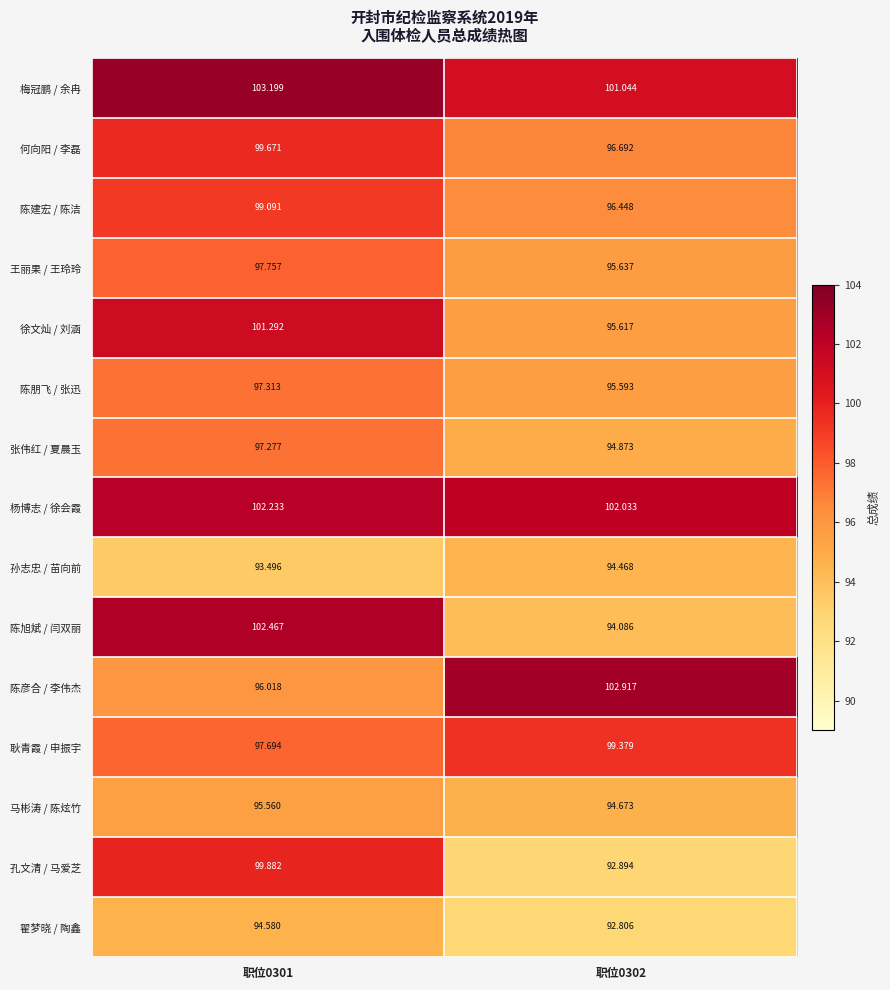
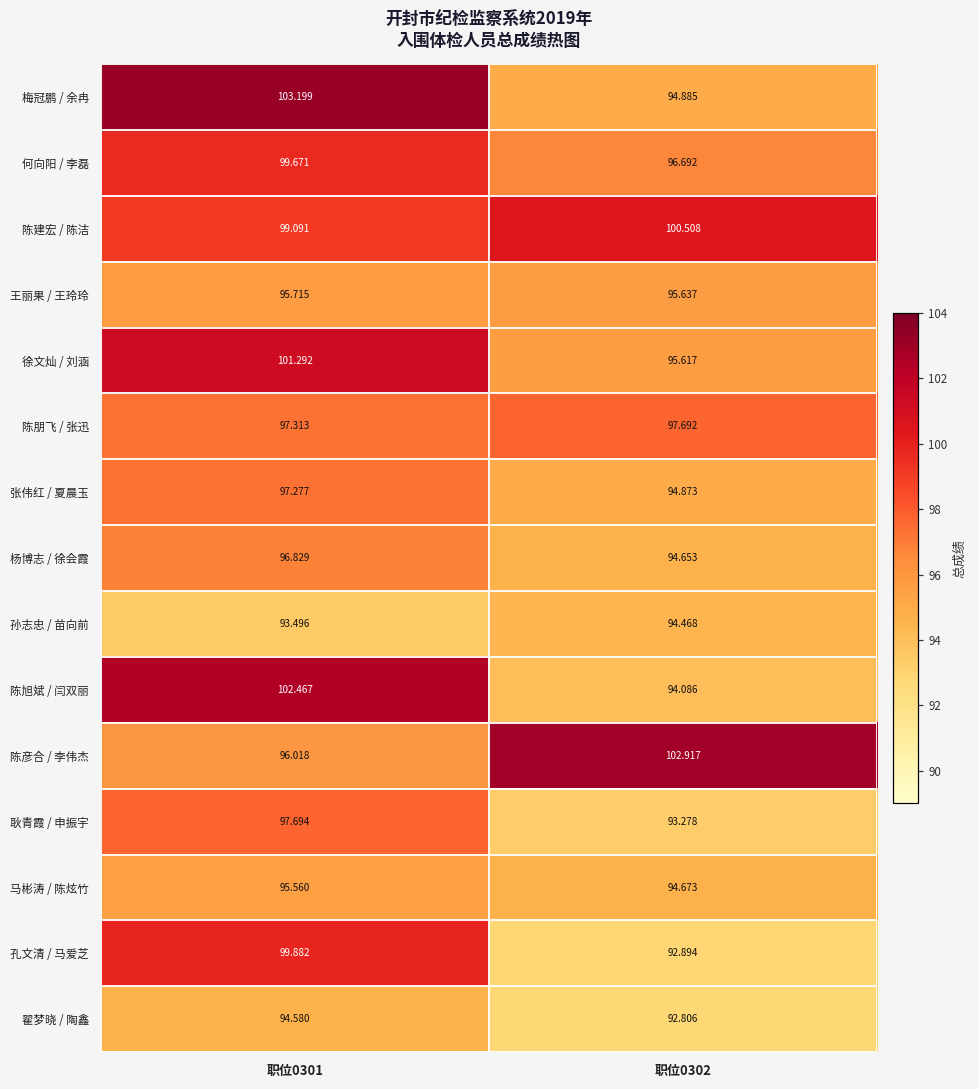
  {
    "梅冠鹏 / 余冉": {
      "职位0301": 103.199,
-     "职位0302": 101.044
+     "职位0302": 94.885
    },
    "何向阳 / 李磊": {
      "职位0301": 99.671,
      "职位0302": 96.692
    },
    "陈建宏 / 陈洁": {
      "职位0301": 99.091,
-     "职位0302": 96.448
+     "职位0302": 100.508
    },
    "王丽果 / 王玲玲": {
-     "职位0301": 97.757,
+     "职位0301": 95.715,
      "职位0302": 95.637
    },
    "徐文灿 / 刘涵": {
      "职位0301": 101.292,
      "职位0302": 95.617
    },
    "陈朋飞 / 张迅": {
      "职位0301": 97.313,
-     "职位0302": 95.593
+     "职位0302": 97.692
    },
    "张伟红 / 夏晨玉": {
      "职位0301": 97.277,
      "职位0302": 94.873
    },
    "杨博志 / 徐会霞": {
-     "职位0301": 102.233,
-     "职位0302": 102.033
+     "职位0301": 96.829,
+     "职位0302": 94.653
    },
    "孙志忠 / 苗向前": {
      "职位0301": 93.496,
      "职位0302": 94.468
    },
    "陈旭斌 / 闫双丽": {
      "职位0301": 102.467,
      "职位0302": 94.086
    },
    "陈彦合 / 李伟杰": {
      "职位0301": 96.018,
      "职位0302": 102.917
    },
    "耿青霞 / 申振宇": {
      "职位0301": 97.694,
-     "职位0302": 99.379
+     "职位0302": 93.278
    },
    "马彬涛 / 陈炫竹": {
      "职位0301": 95.560,
      "职位0302": 94.673
    },
    "孔文清 / 马爱芝": {
      "职位0301": 99.882,
      "职位0302": 92.894
    },
    "翟梦晓 / 陶鑫": {
      "职位0301": 94.580,
      "职位0302": 92.806
    }
  }
